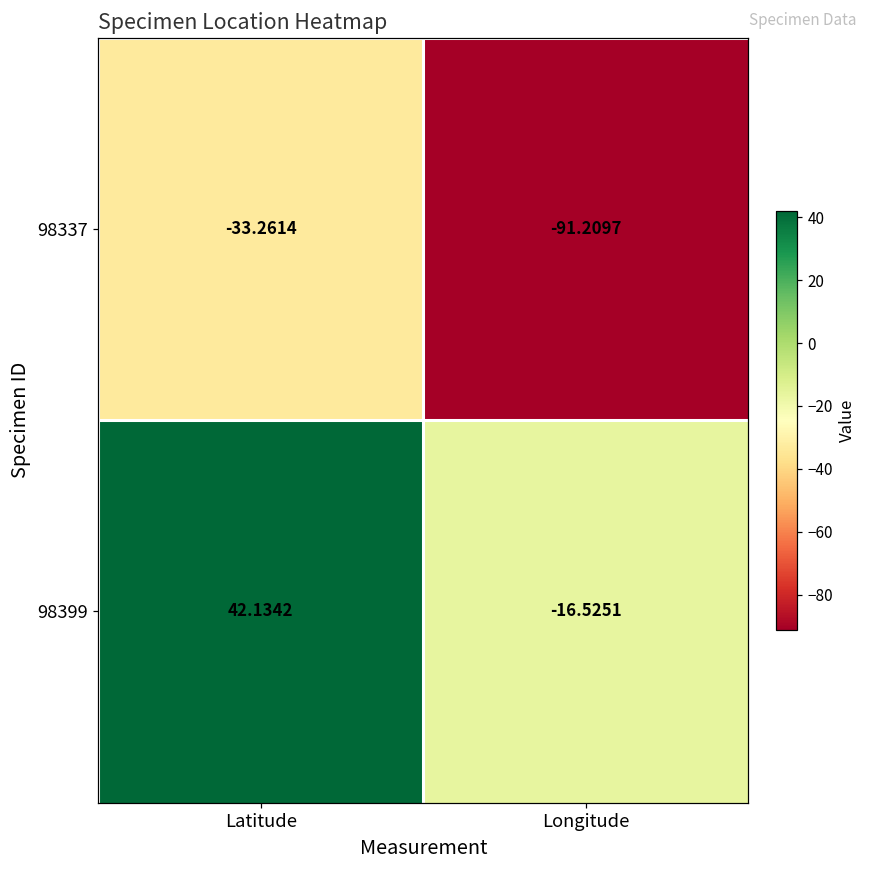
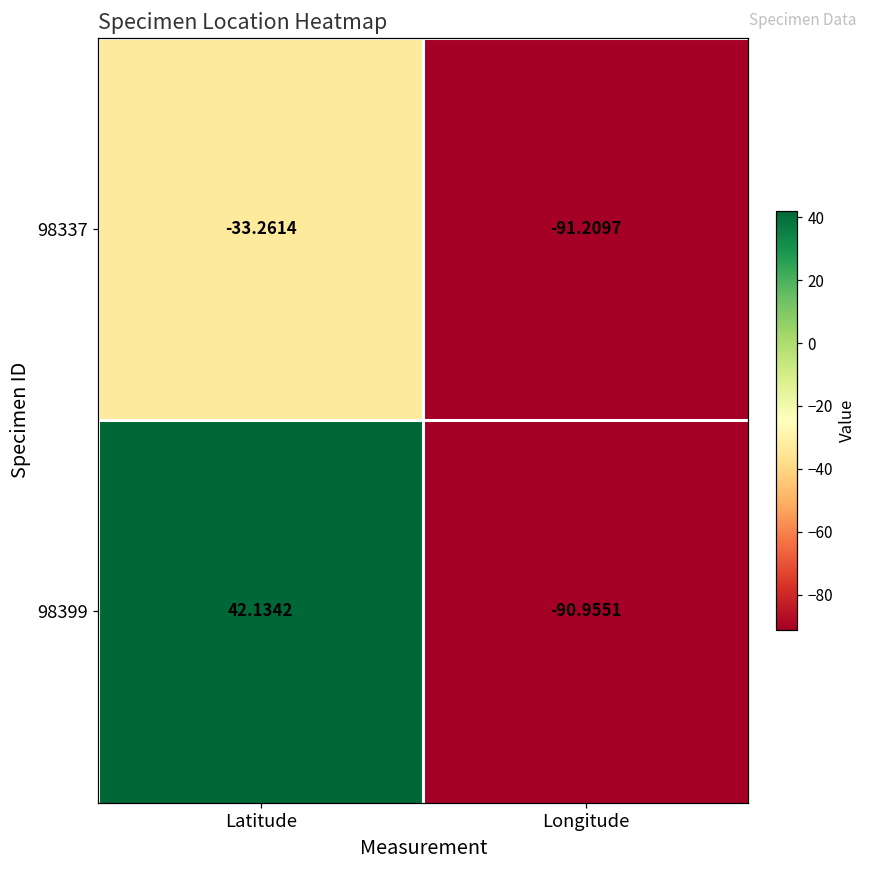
  {
    "98337": {
      "Latitude": -33.2614,
      "Longitude": -91.2097
    },
    "98399": {
      "Latitude": 42.1342,
-     "Longitude": -16.5251
+     "Longitude": -90.9551
    }
  }
